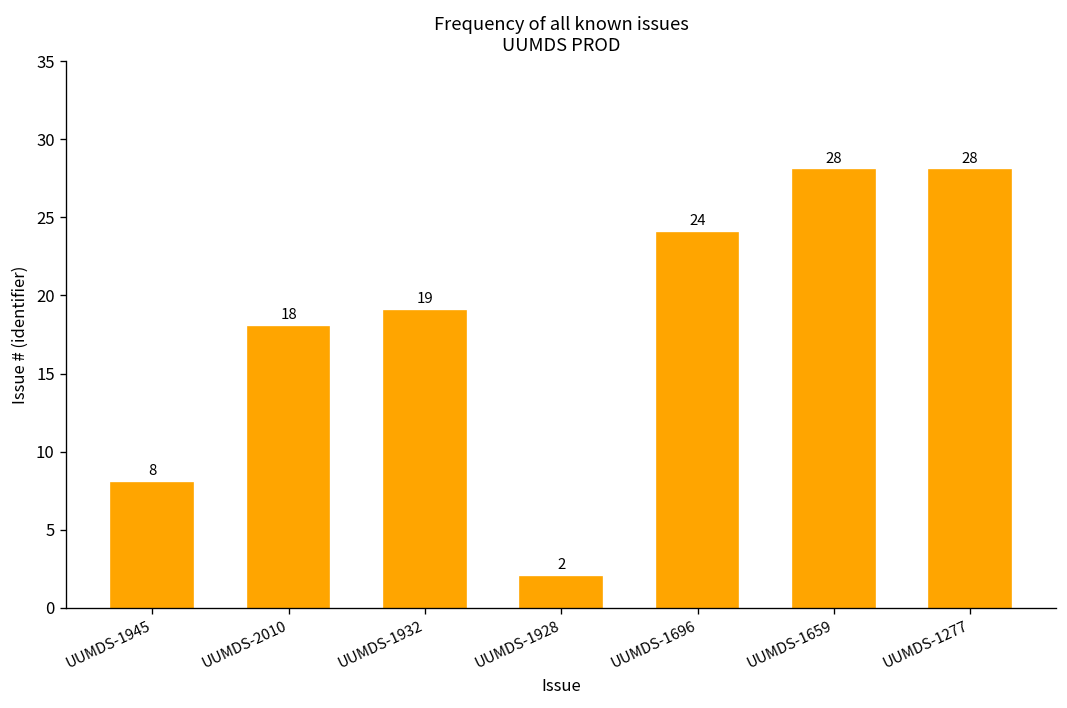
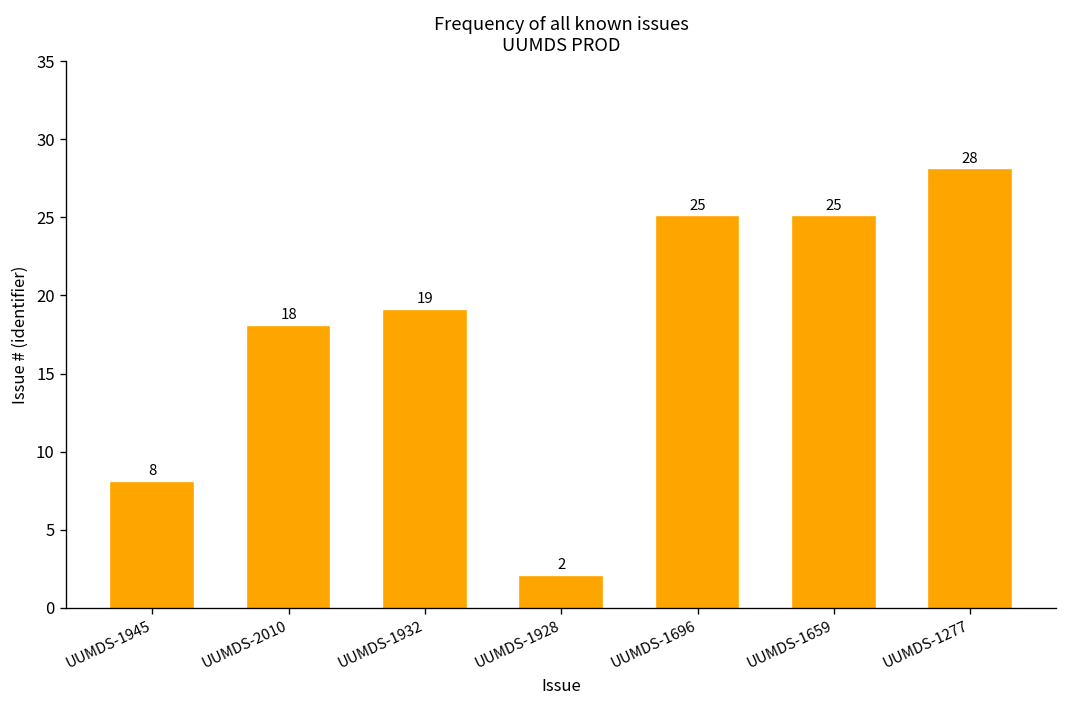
  {
    "UUMDS-1945": 8,
    "UUMDS-2010": 18,
    "UUMDS-1932": 19,
    "UUMDS-1928": 2,
-   "UUMDS-1696": 24,
-   "UUMDS-1659": 28,
+   "UUMDS-1696": 25,
+   "UUMDS-1659": 25,
    "UUMDS-1277": 28
  }
